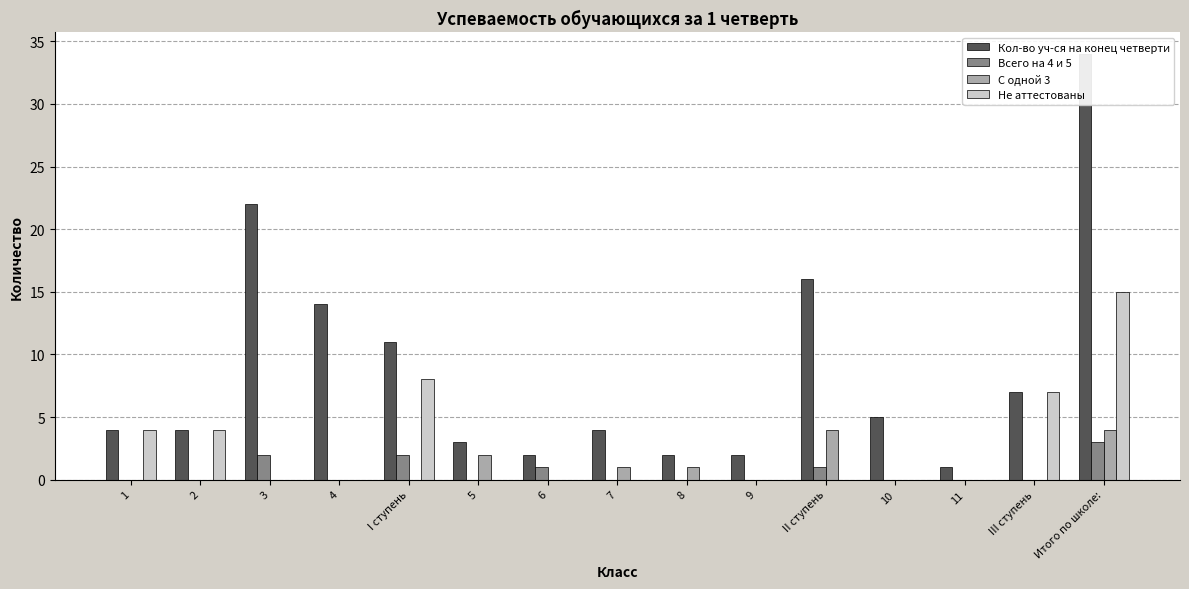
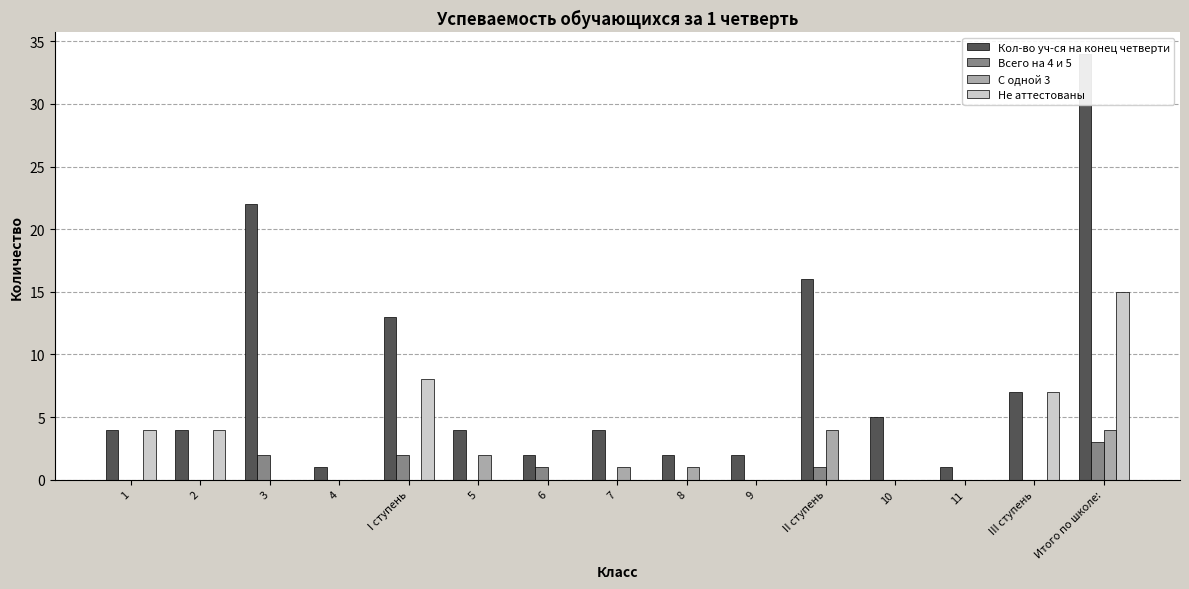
  {
    "Кол-во уч-ся на конец четверти": {
      "1": 4,
      "2": 4,
      "3": 22,
-     "4": 14,
-     "I ступень": 11,
-     "5": 3,
+     "4": 1,
+     "I ступень": 13,
+     "5": 4,
      "6": 2,
      "7": 4,
      "8": 2,
      "9": 2,
      "II ступень": 16,
      "10": 5,
      "11": 1,
      "III ступень": 7
    }
  }
